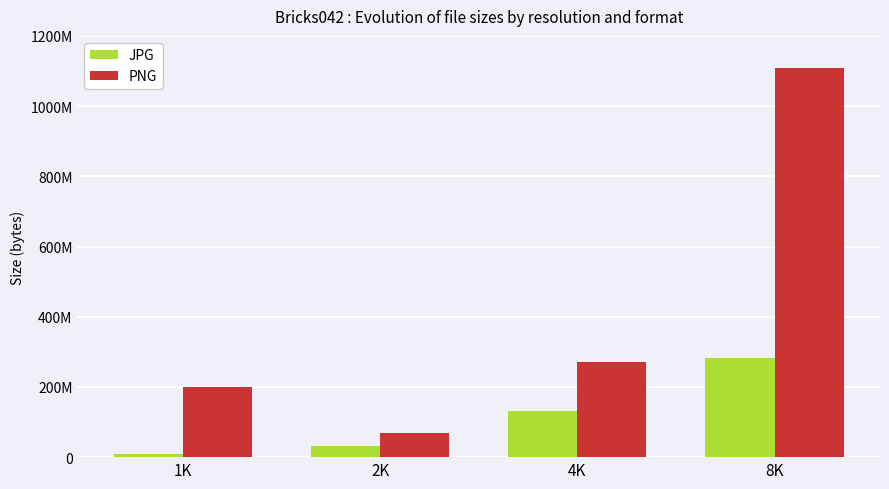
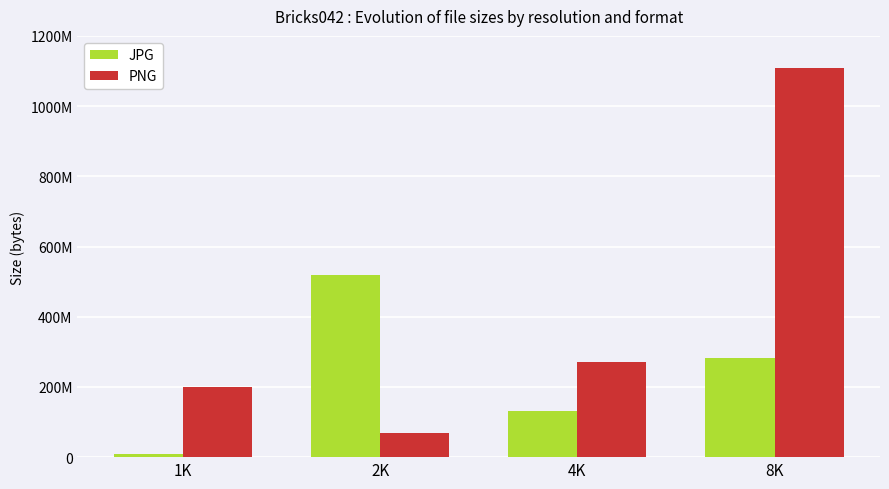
  {
    "JPG": {
      "1K": 10000000,
-     "2K": 30000000,
+     "2K": 520000000,
      "4K": 130000000,
      "8K": 280000000
    },
    "PNG": {
      "1K": 200000000,
      "2K": 70000000,
      "4K": 270000000,
      "8K": 1110000000
    }
  }
